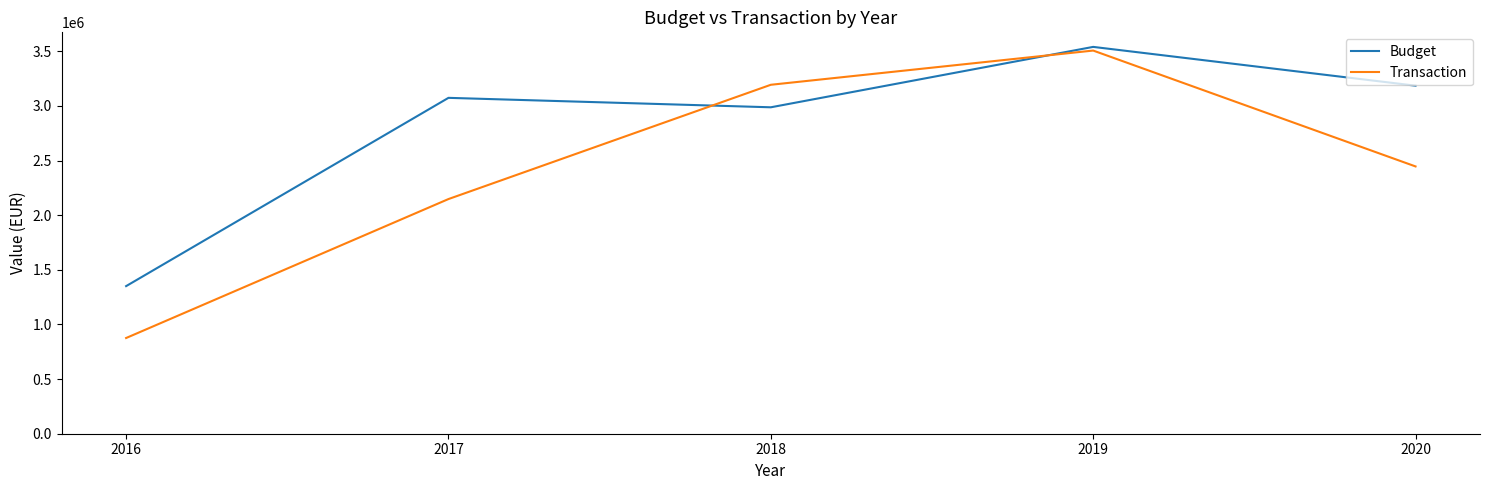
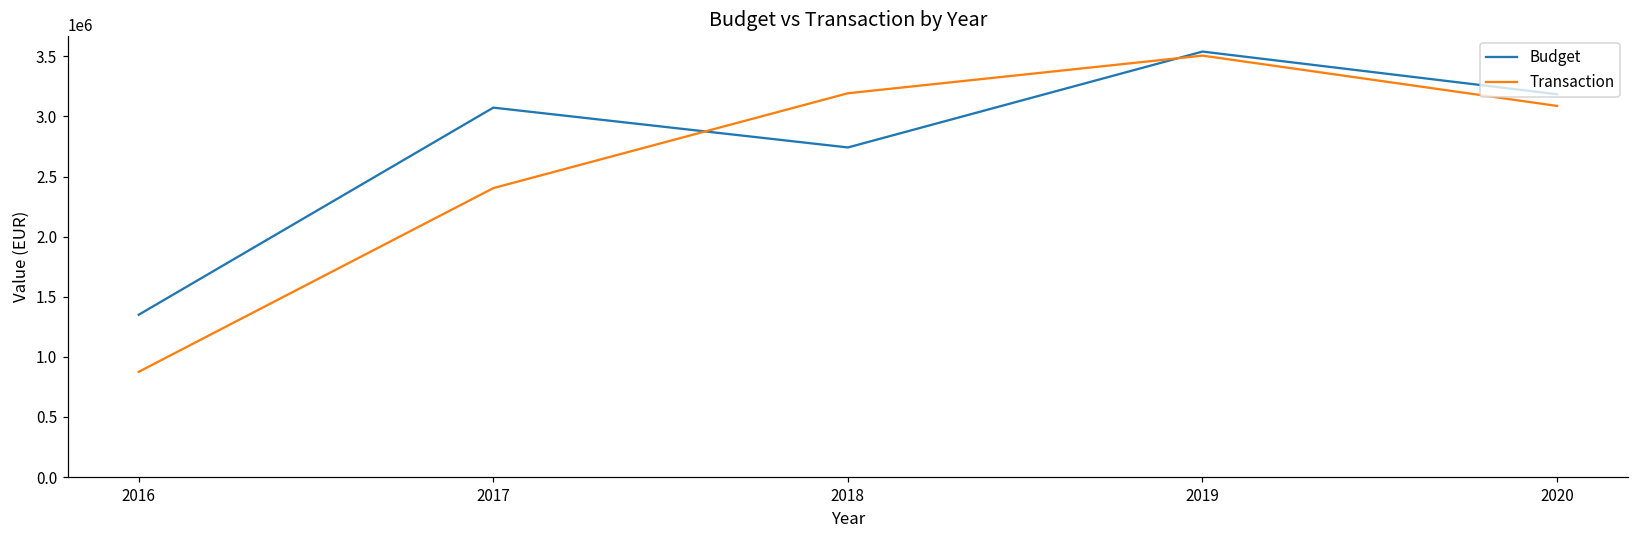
  {
    "Budget": {
      "2016": 1350000,
      "2017": 3070000,
-     "2018": 2990000,
+     "2018": 2740000,
      "2019": 3540000,
      "2020": 3190000
    },
    "Transaction": {
      "2016": 880000,
-     "2017": 2150000,
+     "2017": 2400000,
      "2018": 3190000,
      "2019": 3510000,
-     "2020": 2450000
+     "2020": 3090000
    }
  }
